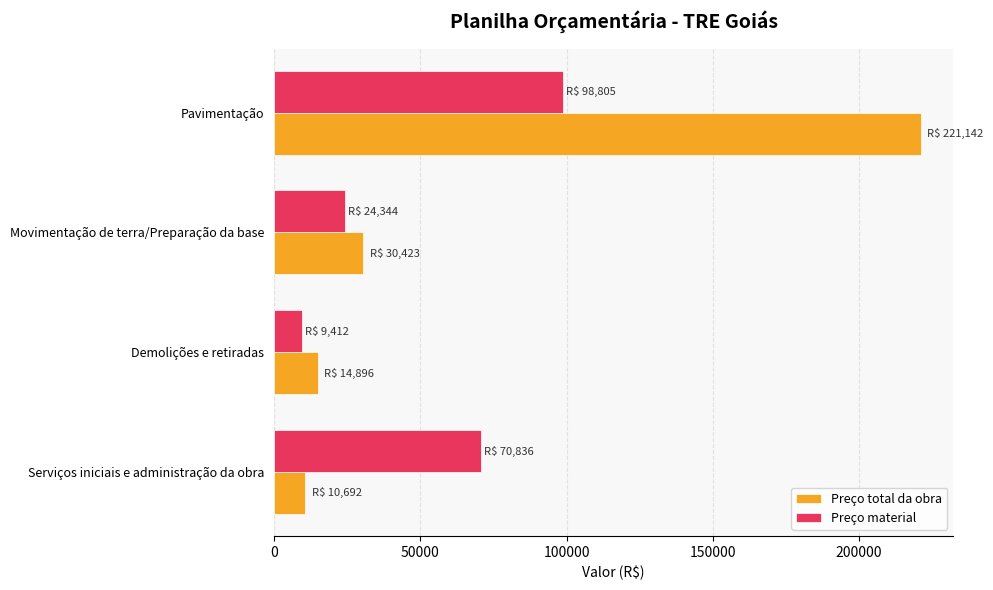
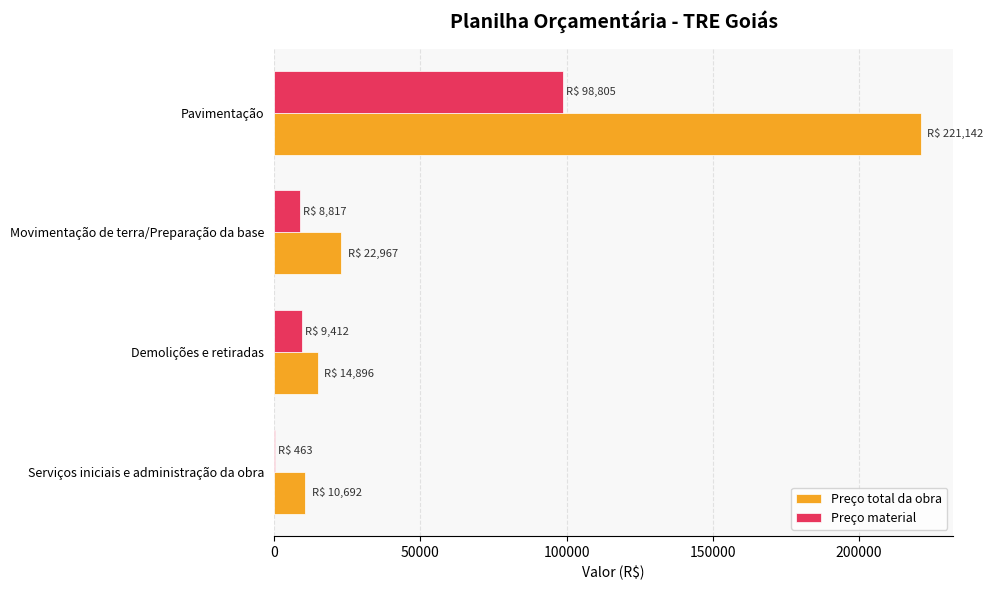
  {
    "Preço total da obra": {
      "Pavimentação": "221,142",
-     "Movimentação de terra/Preparação da base": "30,423",
+     "Movimentação de terra/Preparação da base": "22,967",
      "Demolições e retiradas": "14,896",
      "Serviços iniciais e administração da obra": "10,692"
    },
    "Preço material": {
      "Pavimentação": "98,805",
-     "Movimentação de terra/Preparação da base": "24,344",
+     "Movimentação de terra/Preparação da base": "8,817",
      "Demolições e retiradas": "9,412",
-     "Serviços iniciais e administração da obra": "70,836"
+     "Serviços iniciais e administração da obra": "463"
    }
  }
